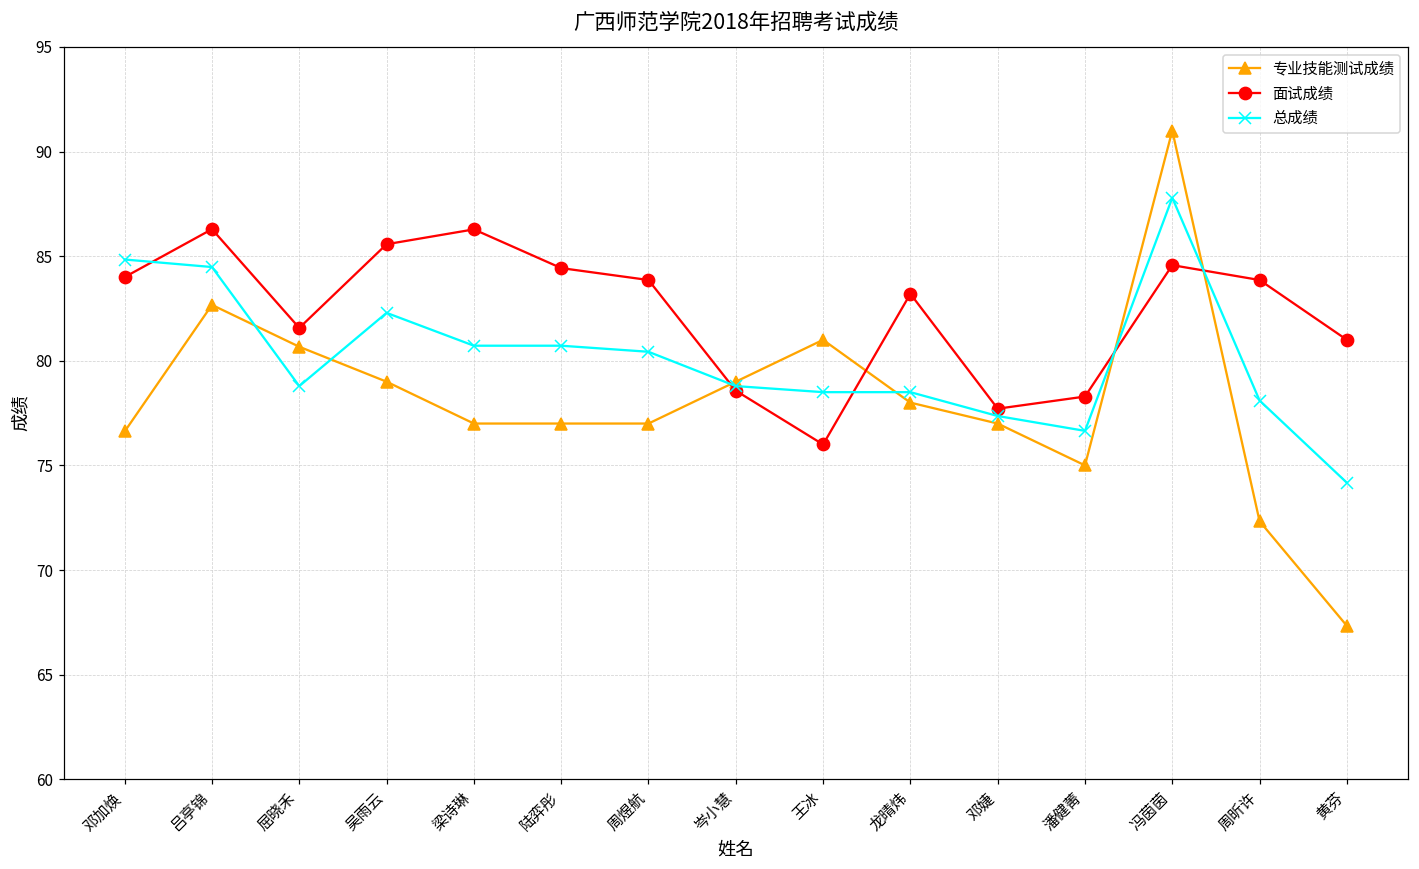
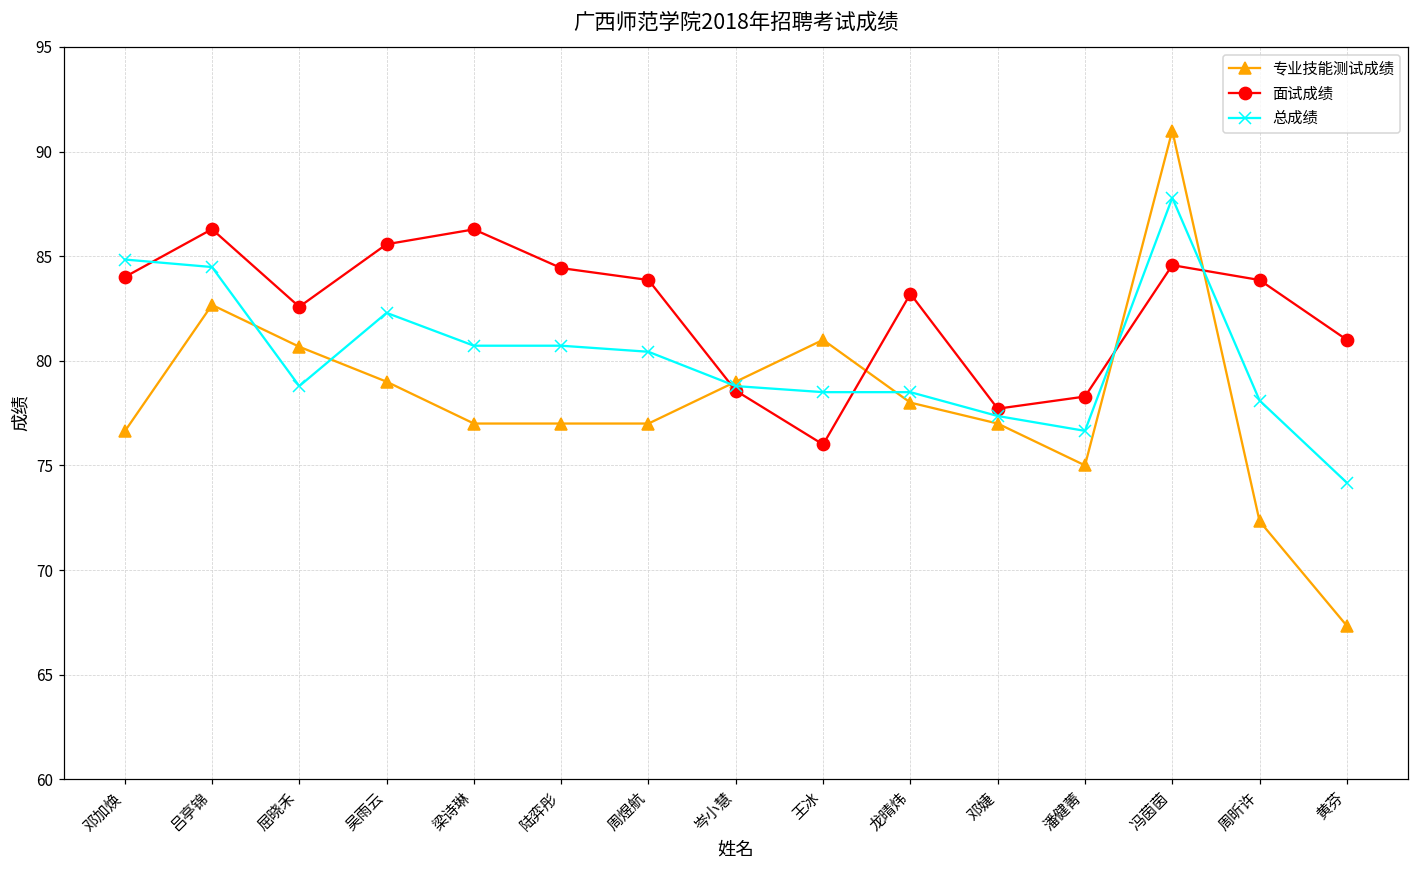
  {
    "专业技能测试成绩": {
      "邓加焕": 76.6,
      "吕亭锦": 82.7,
      "屈晓禾": 80.7,
      "吴雨云": 79.0,
      "梁诗琳": 77.0,
      "陆弈彤": 77.0,
      "周煜航": 77.0,
      "岑小慧": 79.0,
      "王冰": 81.0,
      "龙晴炜": 78.0,
      "邓婕": 77.0,
      "潘健菁": 75.0,
      "冯茵茵": 91.0,
      "周昕许": 72.3,
      "黄芬": 67.3
    },
    "面试成绩": {
      "邓加焕": 84.0,
      "吕亭锦": 86.3,
-     "屈晓禾": 81.6,
+     "屈晓禾": 82.6,
      "吴雨云": 85.6,
      "梁诗琳": 86.3,
      "陆弈彤": 84.4,
      "周煜航": 83.9,
      "岑小慧": 78.6,
      "王冰": 76.0,
      "龙晴炜": 83.2,
      "邓婕": 77.7,
      "潘健菁": 78.3,
      "冯茵茵": 84.6,
      "周昕许": 83.9,
      "黄芬": 81.0
    },
    "总成绩": {
      "邓加焕": 84.8,
      "吕亭锦": 84.5,
      "屈晓禾": 78.8,
      "吴雨云": 82.3,
      "梁诗琳": 80.7,
      "陆弈彤": 80.7,
      "周煜航": 80.4,
      "岑小慧": 78.8,
      "王冰": 78.5,
      "龙晴炜": 78.5,
      "邓婕": 77.4,
      "潘健菁": 76.7,
      "冯茵茵": 87.8,
      "周昕许": 78.1,
      "黄芬": 74.2
    }
  }
